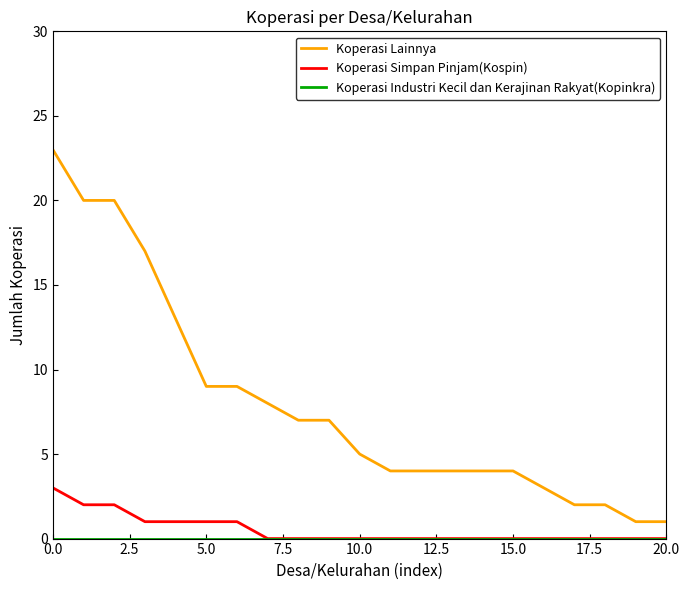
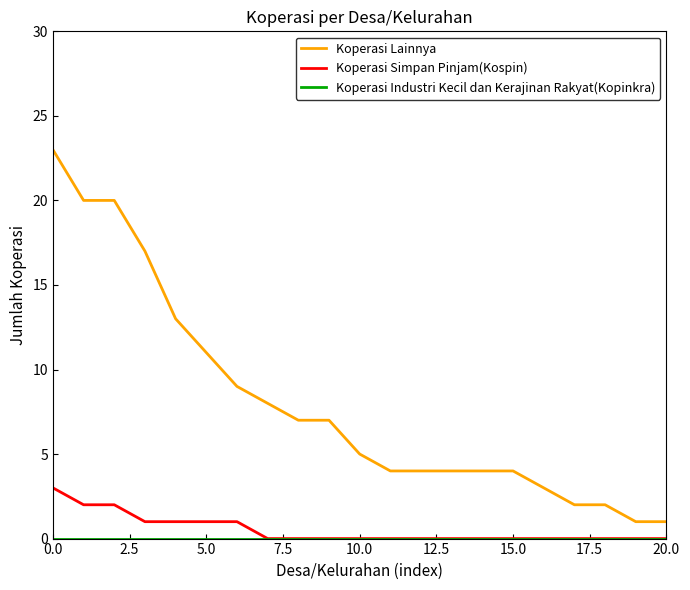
  {
    "Koperasi Lainnya": {
      "0.0": 23,
-     "5.0": 9,
+     "5.0": 11,
      "10.0": 5,
      "15.0": 4,
      "20.0": 1
    },
    "Koperasi Simpan Pinjam(Kospin)": {
      "0.0": 3,
      "5.0": 1
    },
    "Koperasi Industri Kecil dan Kerajinan Rakyat(Kopinkra)": {
      "0.0": 0,
      "5.0": 0
    }
  }
